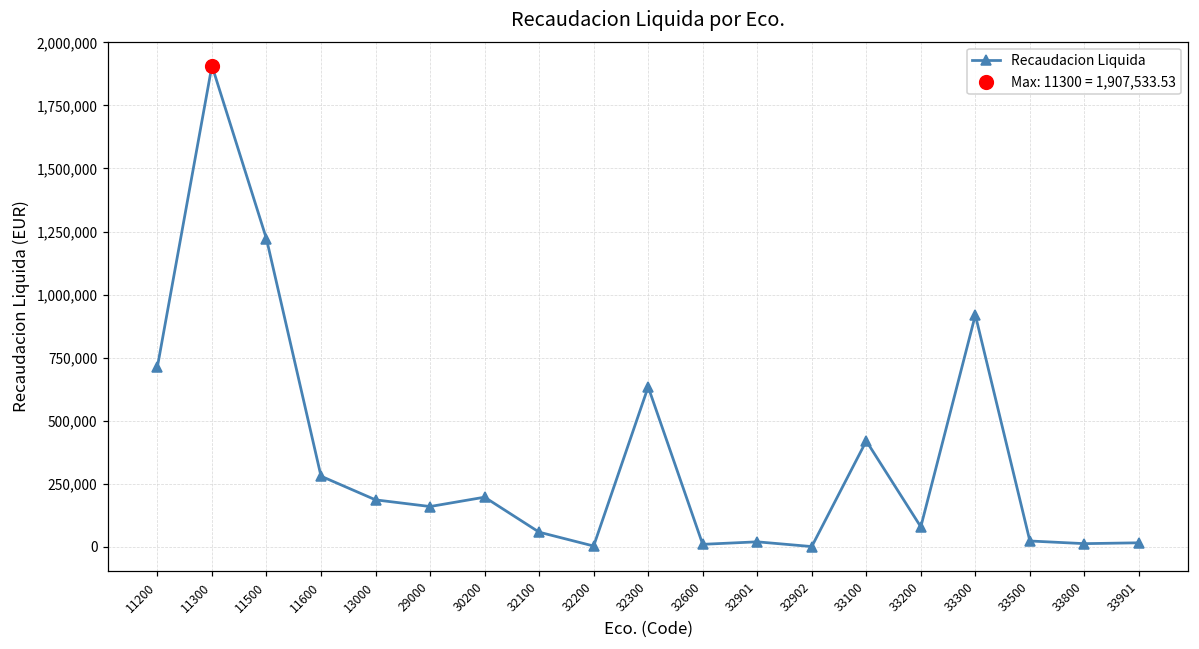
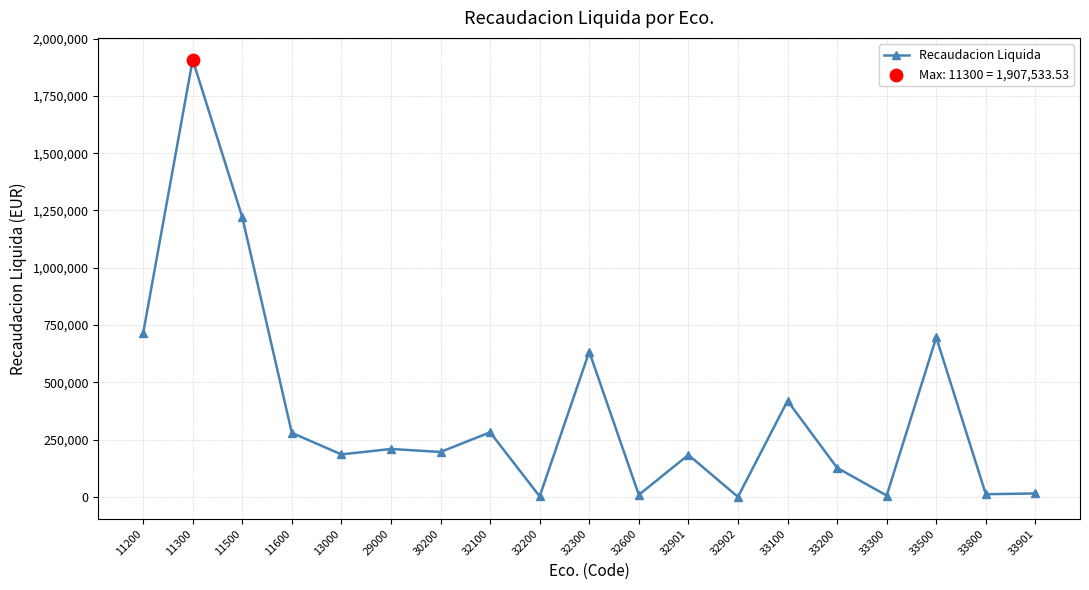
  {
    "Recaudacion Liquida": {
      "11200": "710,000",
      "11500": "1,220,000",
      "11600": "280,000",
      "13000": "190,000",
-     "29000": "160,000",
+     "29000": "210,000",
      "30200": "200,000",
-     "32100": "60,000",
+     "32100": "280,000",
      "32200": "0",
      "32300": "630,000",
      "32600": "10,000",
-     "32901": "20,000",
+     "32901": "180,000",
      "32902": "0",
      "33100": "420,000",
-     "33200": "80,000",
-     "33300": "920,000",
-     "33500": "20,000",
+     "33200": "130,000",
+     "33300": "10,000",
+     "33500": "700,000",
      "33800": "10,000",
      "33901": "20,000"
    }
  }
